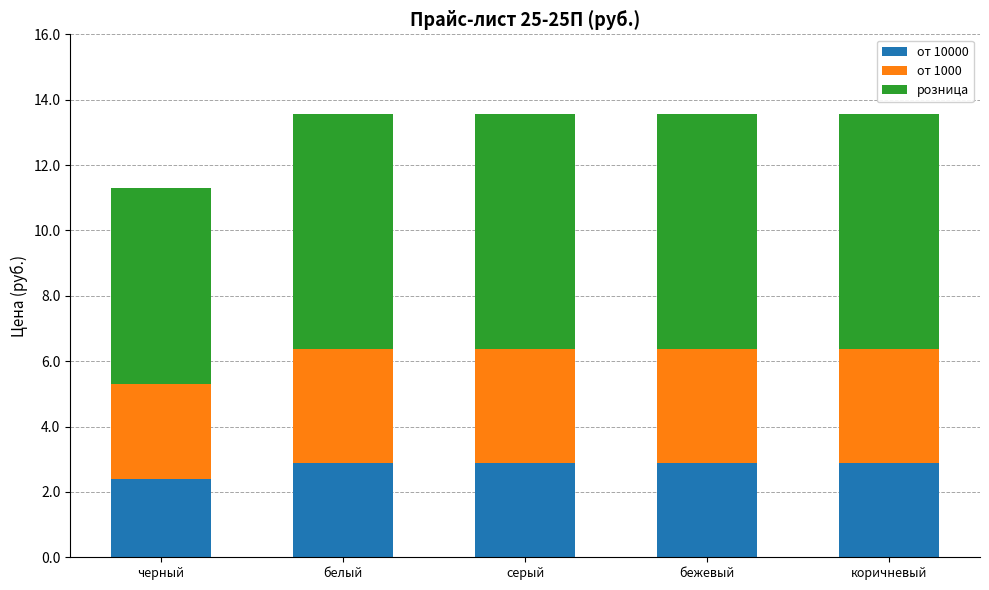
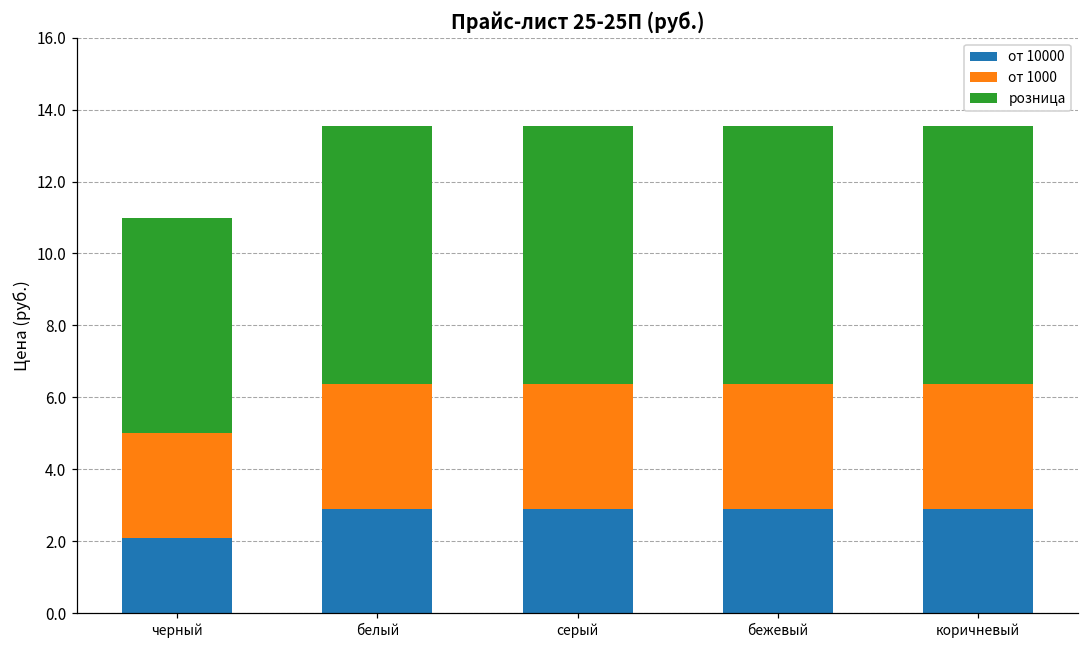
  {
    "от 10000": {
-     "черный": 2.4,
+     "черный": 2.1,
      "белый": 2.9,
      "серый": 2.9,
      "бежевый": 2.9,
      "коричневый": 2.9
    },
    "от 1000": {
      "черный": 2.9,
      "белый": 3.5,
      "серый": 3.5,
      "бежевый": 3.5,
      "коричневый": 3.5
    },
    "розница": {
      "черный": 6.0,
      "белый": 7.2,
      "серый": 7.2,
      "бежевый": 7.2,
      "коричневый": 7.2
    }
  }
